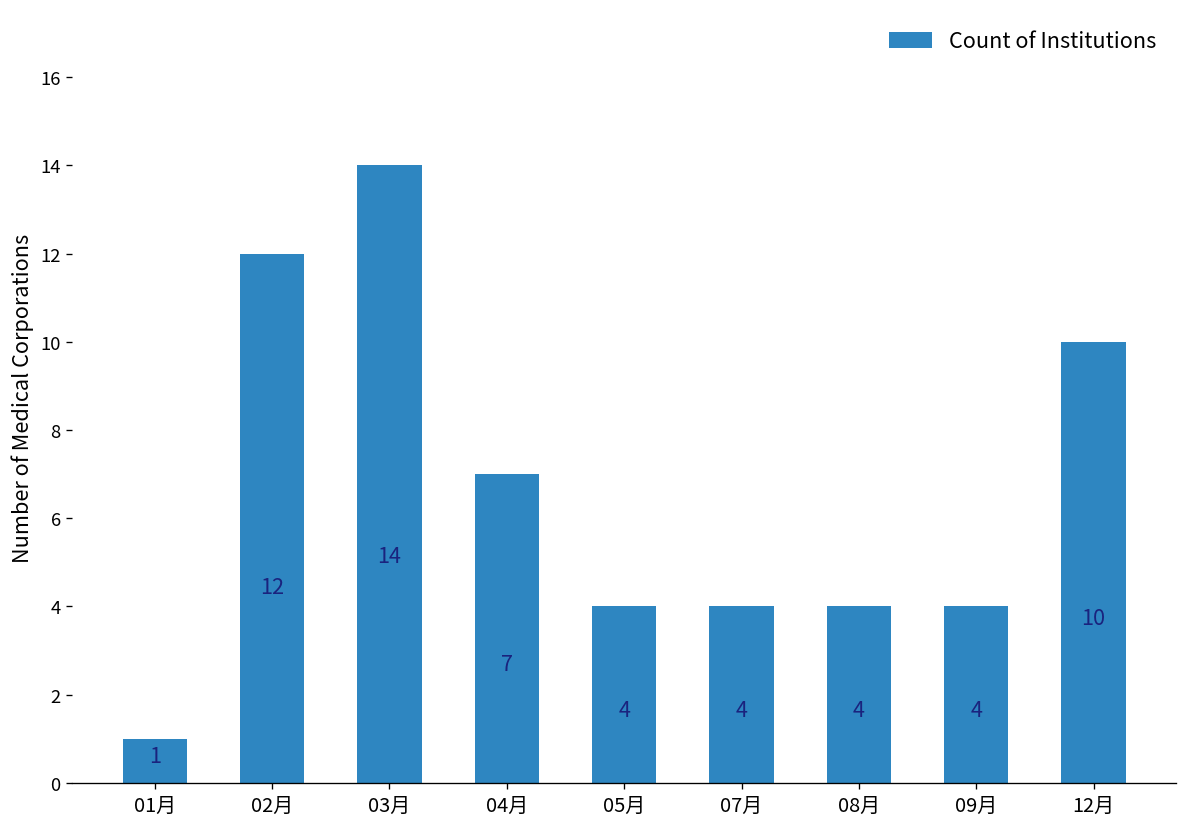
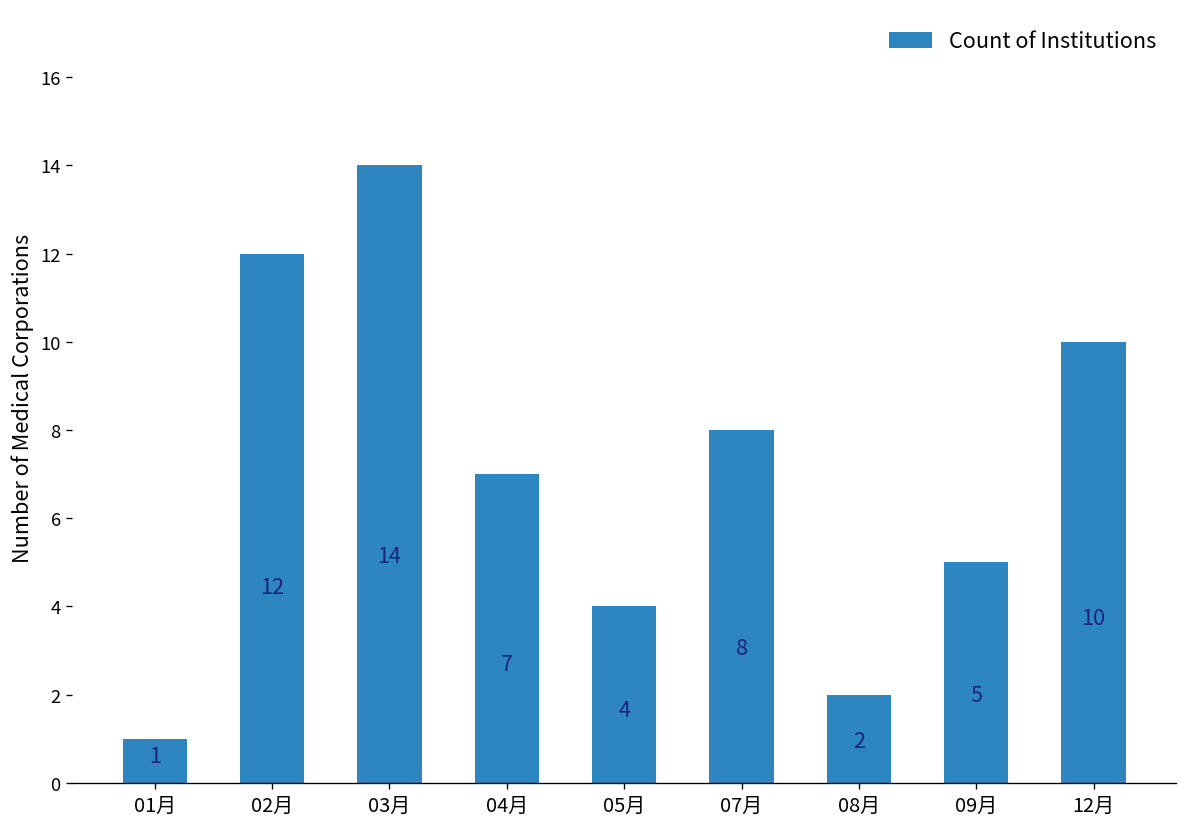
  {
    "01月": 1,
    "02月": 12,
    "03月": 14,
    "04月": 7,
    "05月": 4,
-   "07月": 4,
-   "08月": 4,
-   "09月": 4,
+   "07月": 8,
+   "08月": 2,
+   "09月": 5,
    "12月": 10
  }
